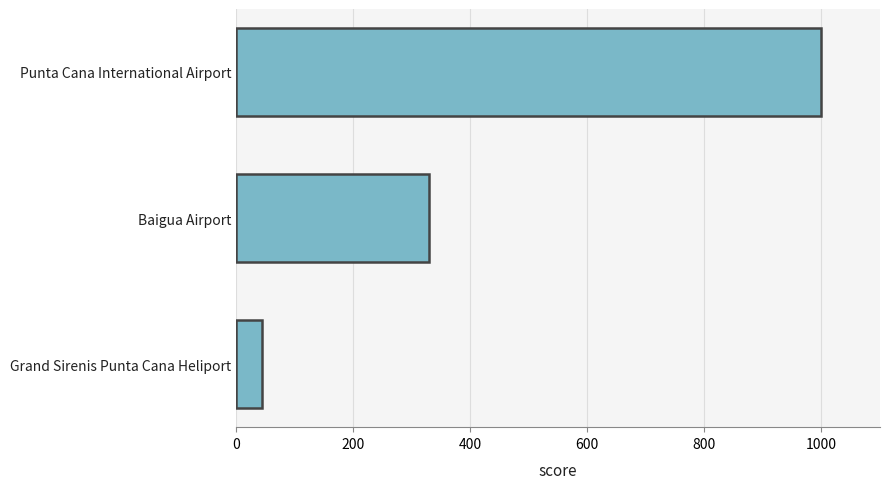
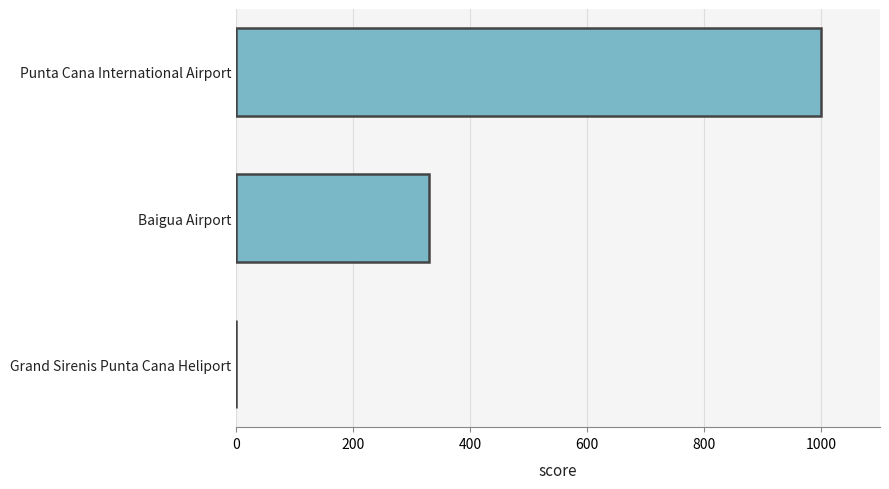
  {
    "Punta Cana International Airport": 1000,
    "Baigua Airport": 330,
-   "Grand Sirenis Punta Cana Heliport": 50
+   "Grand Sirenis Punta Cana Heliport": 0
  }
